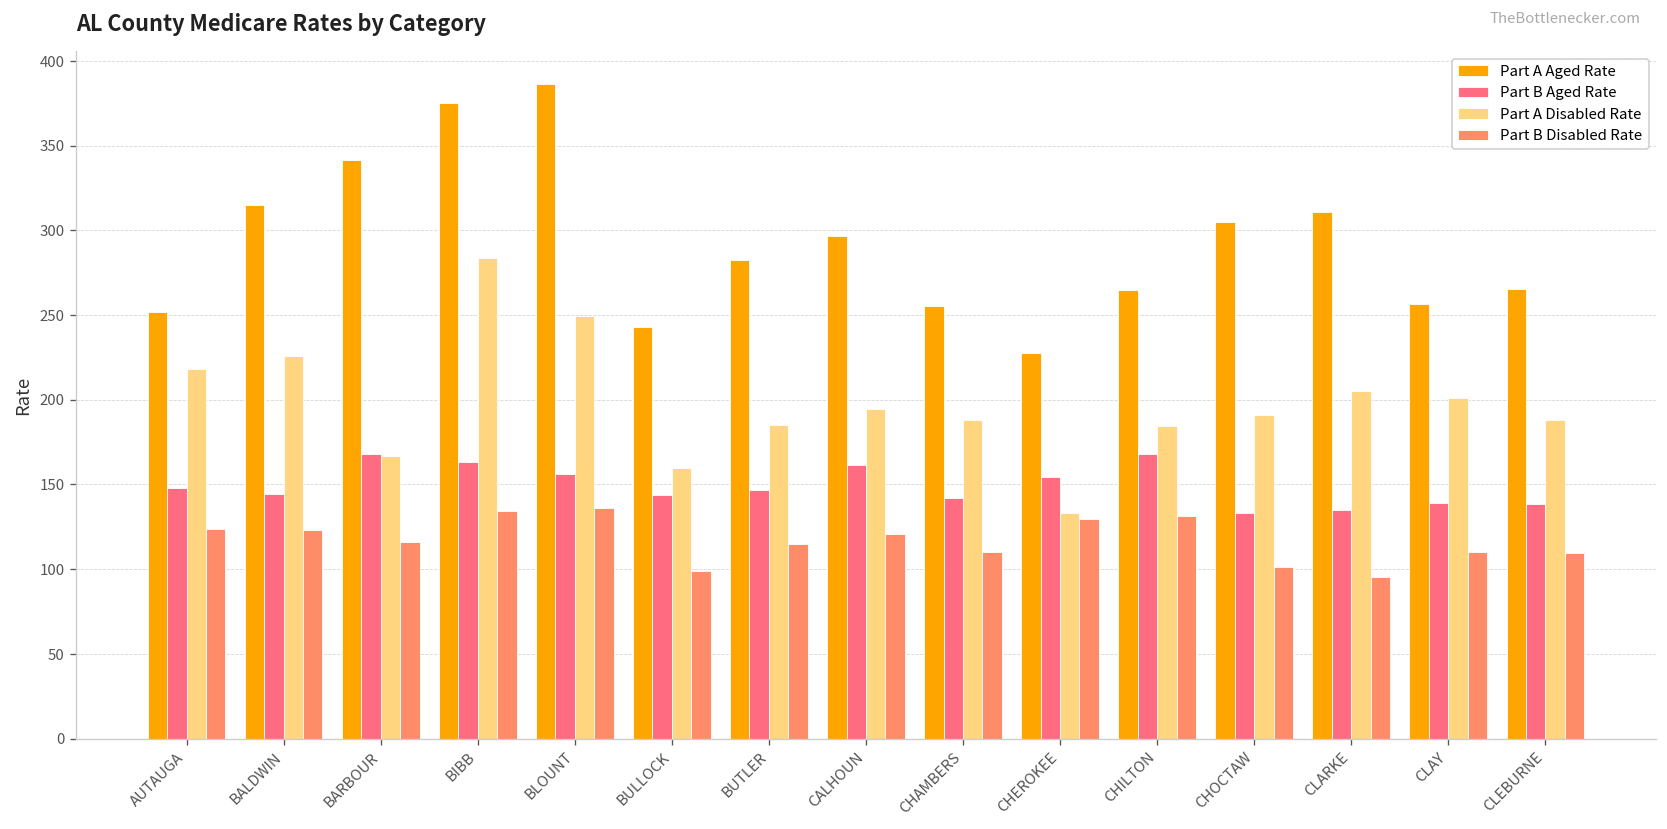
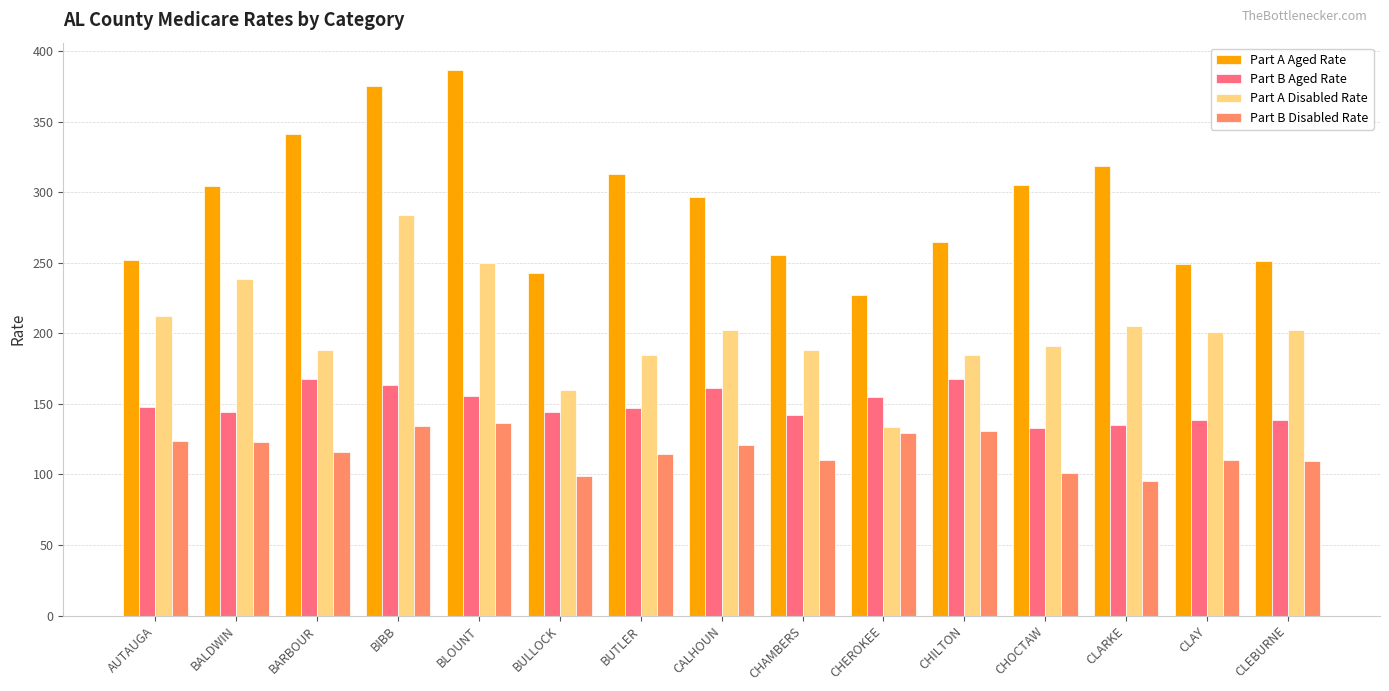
  {
    "Part A Aged Rate": {
      "AUTAUGA": 252,
-     "BALDWIN": 315,
+     "BALDWIN": 305,
      "BARBOUR": 342,
      "BIBB": 375,
      "BLOUNT": 387,
      "BULLOCK": 243,
-     "BUTLER": 282,
+     "BUTLER": 313,
      "CALHOUN": 296,
      "CHAMBERS": 256,
      "CHEROKEE": 227,
      "CHILTON": 265,
      "CHOCTAW": 305,
-     "CLARKE": 311,
-     "CLAY": 256,
-     "CLEBURNE": 266
+     "CLARKE": 319,
+     "CLAY": 249,
+     "CLEBURNE": 252
    },
    "Part A Disabled Rate": {
-     "AUTAUGA": 218,
-     "BALDWIN": 226,
-     "BARBOUR": 167,
+     "AUTAUGA": 213,
+     "BALDWIN": 239,
+     "BARBOUR": 188,
      "BIBB": 284,
      "BLOUNT": 249,
      "BULLOCK": 160,
      "BUTLER": 185,
-     "CALHOUN": 195,
+     "CALHOUN": 203,
      "CHAMBERS": 188,
      "CHEROKEE": 133,
      "CHILTON": 185,
      "CHOCTAW": 191,
      "CLARKE": 205,
      "CLAY": 201,
-     "CLEBURNE": 188
+     "CLEBURNE": 202
    }
  }
